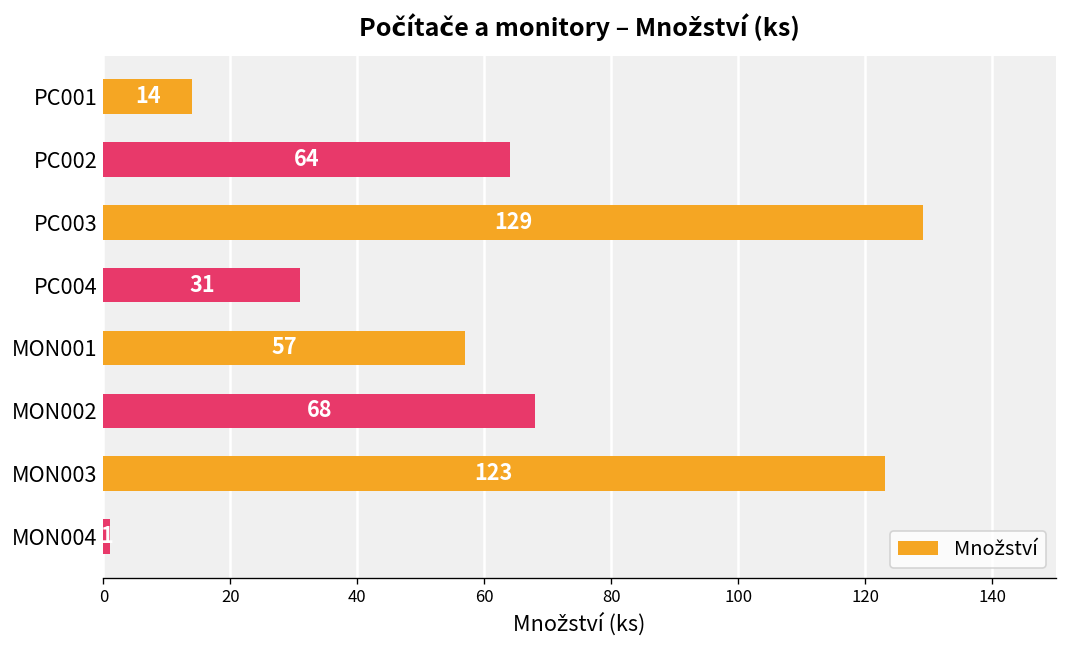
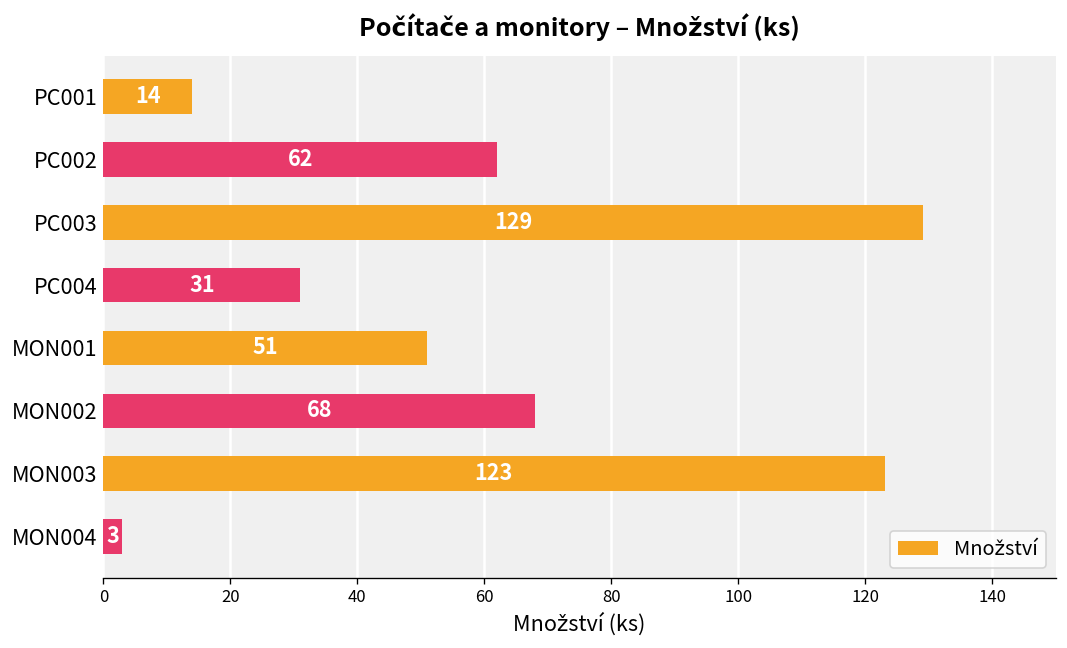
  {
    "PC001": 14,
-   "PC002": 64,
+   "PC002": 62,
    "PC003": 129,
    "PC004": 31,
-   "MON001": 57,
+   "MON001": 51,
    "MON002": 68,
    "MON003": 123,
-   "MON004": 1
+   "MON004": 3
  }
